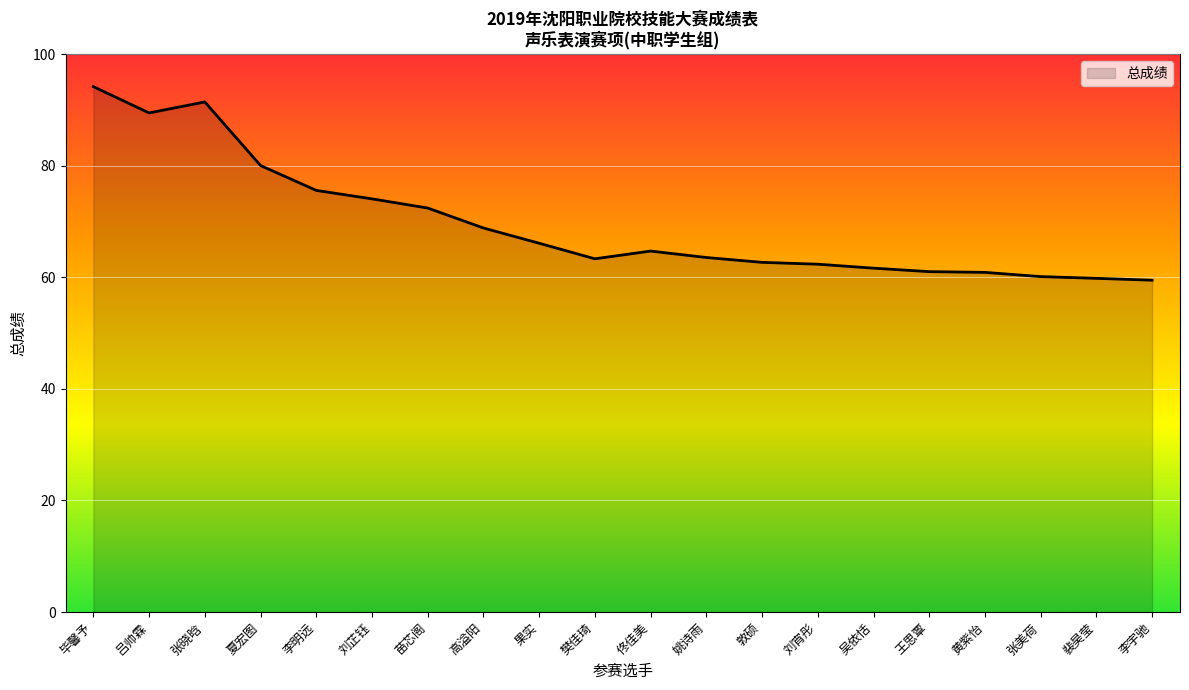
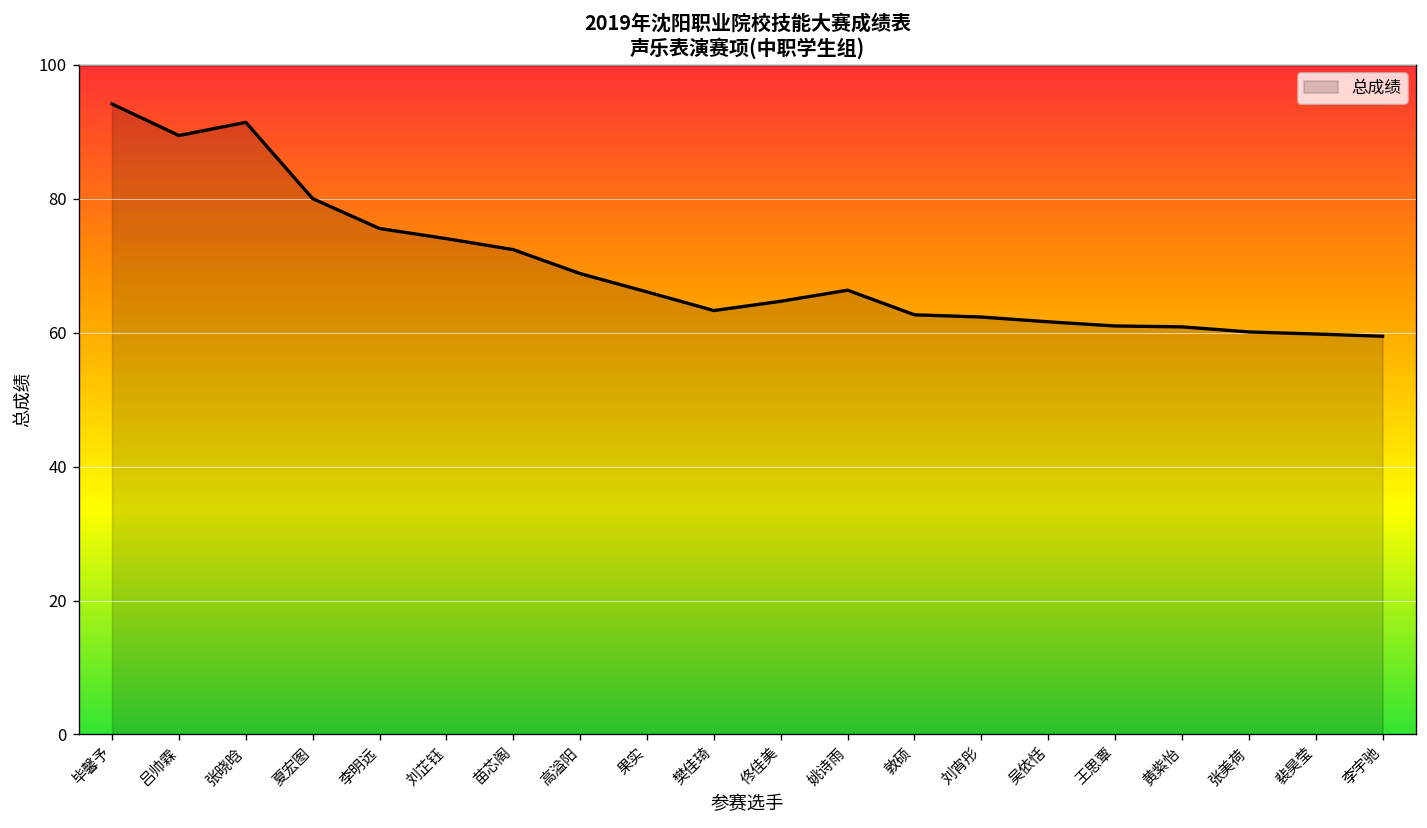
  {
    "毕馨予": 94,
    "吕帅霖": 89,
    "张晓晗": 91,
    "夏宏图": 80,
    "李明远": 76,
    "刘芷钰": 74,
    "苗芯阁": 72,
    "高溢阳": 69,
    "果实": 66,
    "樊佳琦": 63,
    "佟佳美": 65,
-   "姚诗雨": 64,
+   "姚诗雨": 66,
    "敦硕": 63,
    "刘宵彤": 62,
    "吴依恬": 62,
    "王思覃": 61,
    "黄紫怡": 61,
    "张美荷": 60,
    "裴昊莹": 60,
    "李宇驰": 59
  }
